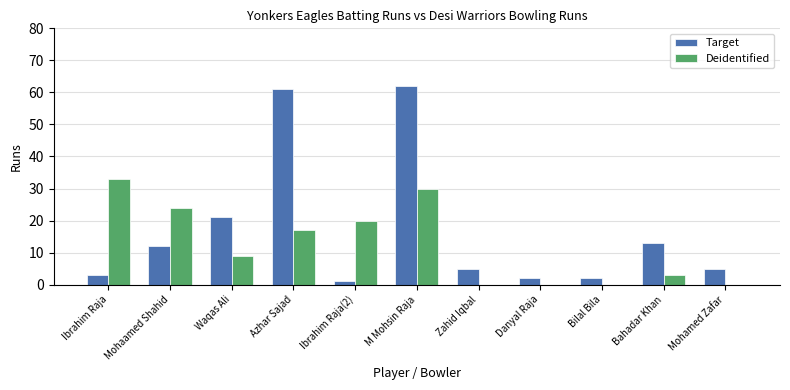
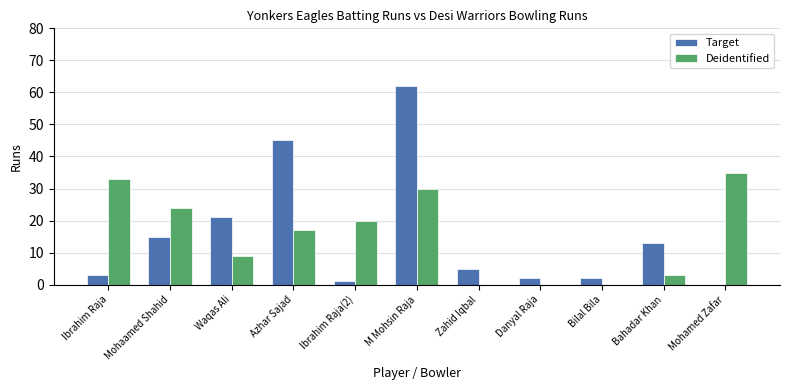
  {
    "Target": {
      "Ibrahim Raja": 3,
-     "Mohaamed Shahid": 12,
+     "Mohaamed Shahid": 15,
      "Waqas Ali": 21,
-     "Azhar Sajad": 61,
+     "Azhar Sajad": 45,
      "Ibrahim Raja(2)": 1,
      "M Mohsin Raja": 62,
      "Zahid Iqbal": 5,
      "Danyal Raja": 2,
      "Bilal Bila": 2,
      "Bahadar Khan": 13,
-     "Mohamed Zafar": 5
+     "Mohamed Zafar": 0
    },
    "Deidentified": {
      "Ibrahim Raja": 33,
      "Mohaamed Shahid": 24,
      "Waqas Ali": 9,
      "Azhar Sajad": 17,
      "Ibrahim Raja(2)": 20,
      "M Mohsin Raja": 30,
      "Zahid Iqbal": 0,
      "Danyal Raja": 0,
      "Bilal Bila": 0,
      "Bahadar Khan": 3,
-     "Mohamed Zafar": 0
+     "Mohamed Zafar": 35
    }
  }
